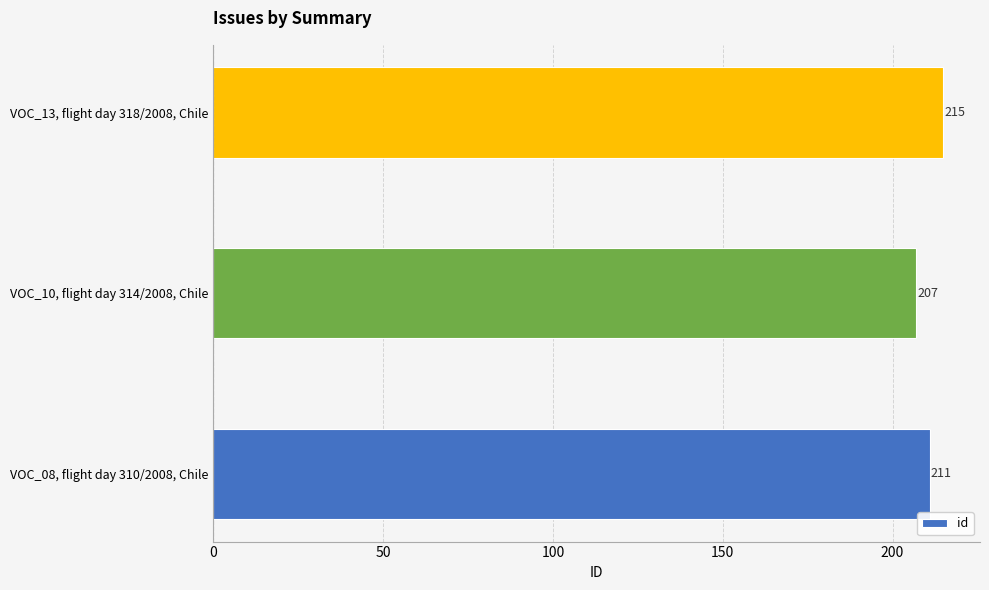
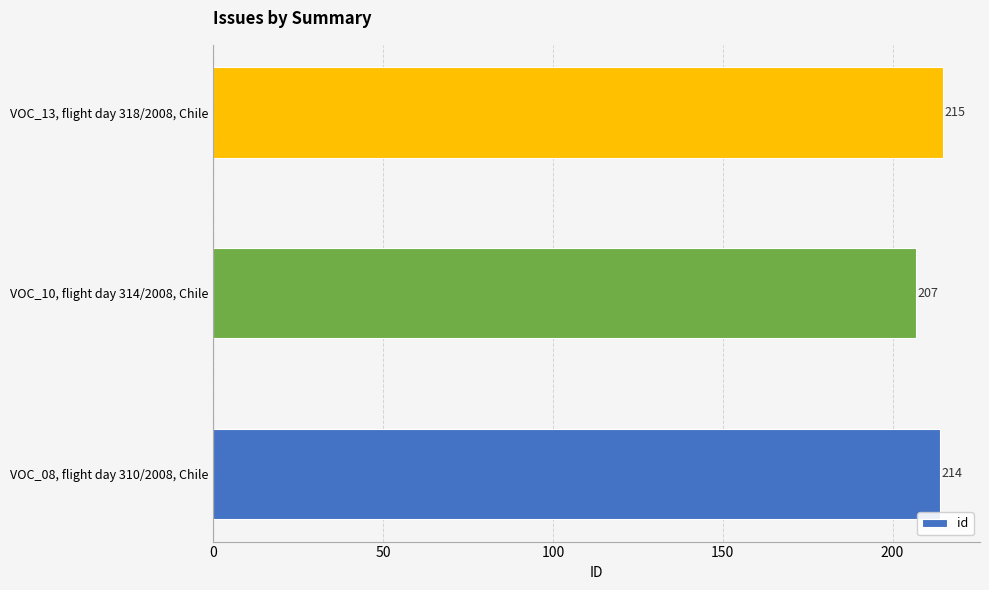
  {
    "VOC_13, flight day 318/2008, Chile": 215,
    "VOC_10, flight day 314/2008, Chile": 207,
-   "VOC_08, flight day 310/2008, Chile": 211
+   "VOC_08, flight day 310/2008, Chile": 214
  }
